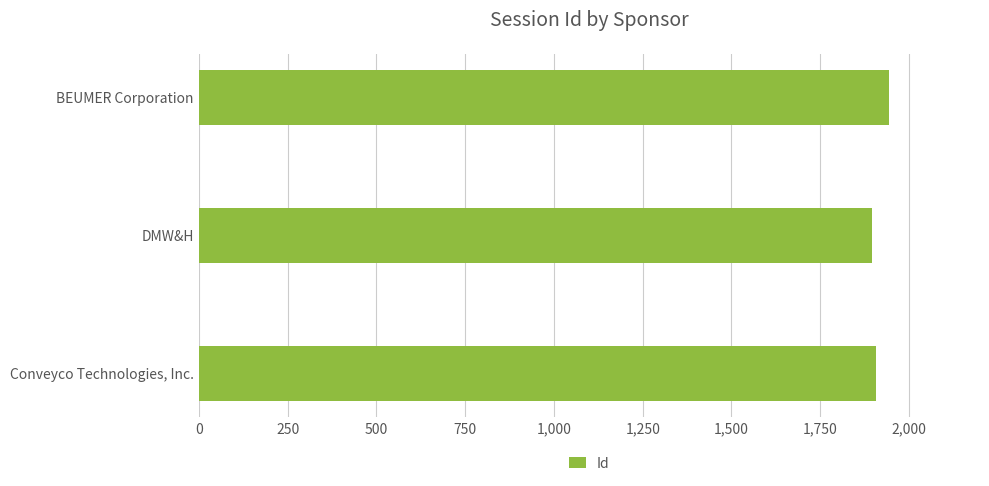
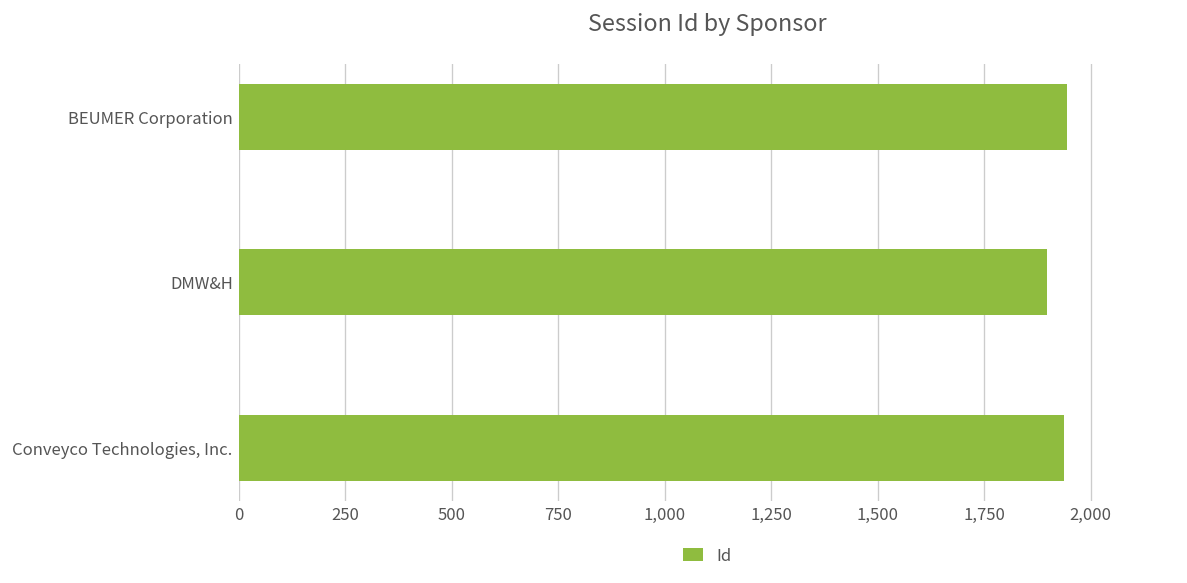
  {
    "BEUMER Corporation": "1,950",
    "DMW&H": "1,900",
-   "Conveyco Technologies, Inc.": "1,910"
+   "Conveyco Technologies, Inc.": "1,940"
  }
